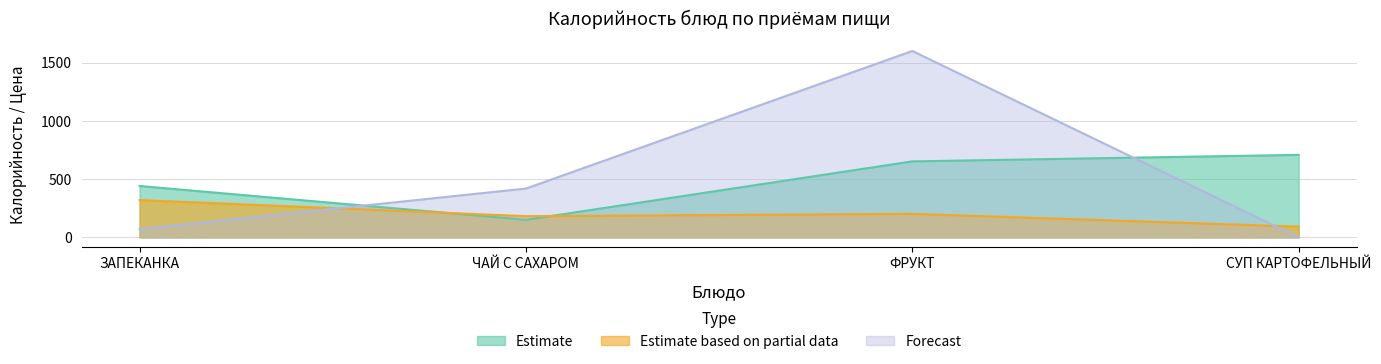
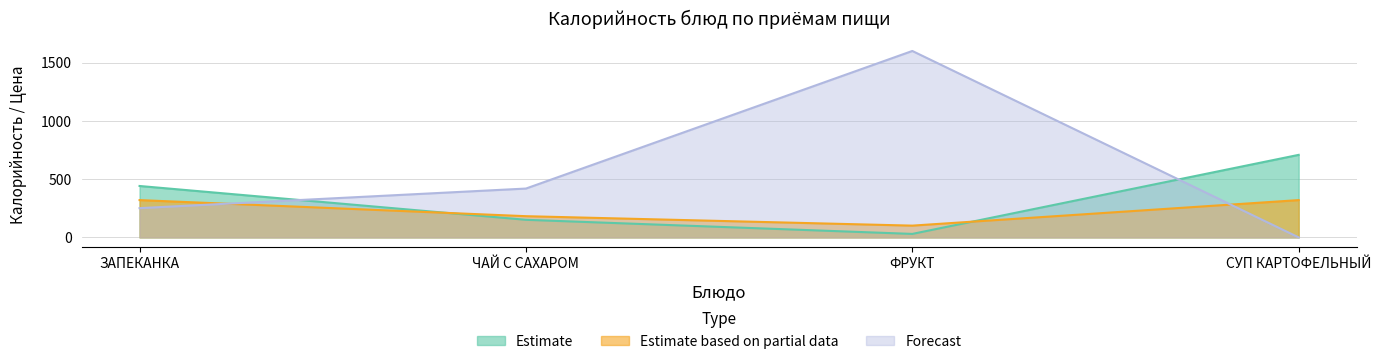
  {
    "Estimate": {
      "ЗАПЕКАНКА": 440,
      "ЧАЙ С САХАРОМ": 150,
-     "ФРУКТ": 650,
+     "ФРУКТ": 30,
      "СУП КАРТОФЕЛЬНЫЙ": 710
    },
    "Estimate based on partial data": {
      "ЗАПЕКАНКА": 320,
      "ЧАЙ С САХАРОМ": 180,
-     "ФРУКТ": 200,
-     "СУП КАРТОФЕЛЬНЫЙ": 90
+     "ФРУКТ": 100,
+     "СУП КАРТОФЕЛЬНЫЙ": 320
    },
    "Forecast": {
-     "ЗАПЕКАНКА": 70,
+     "ЗАПЕКАНКА": 250,
      "ЧАЙ С САХАРОМ": 420,
      "ФРУКТ": 1600,
      "СУП КАРТОФЕЛЬНЫЙ": 0
    }
  }
